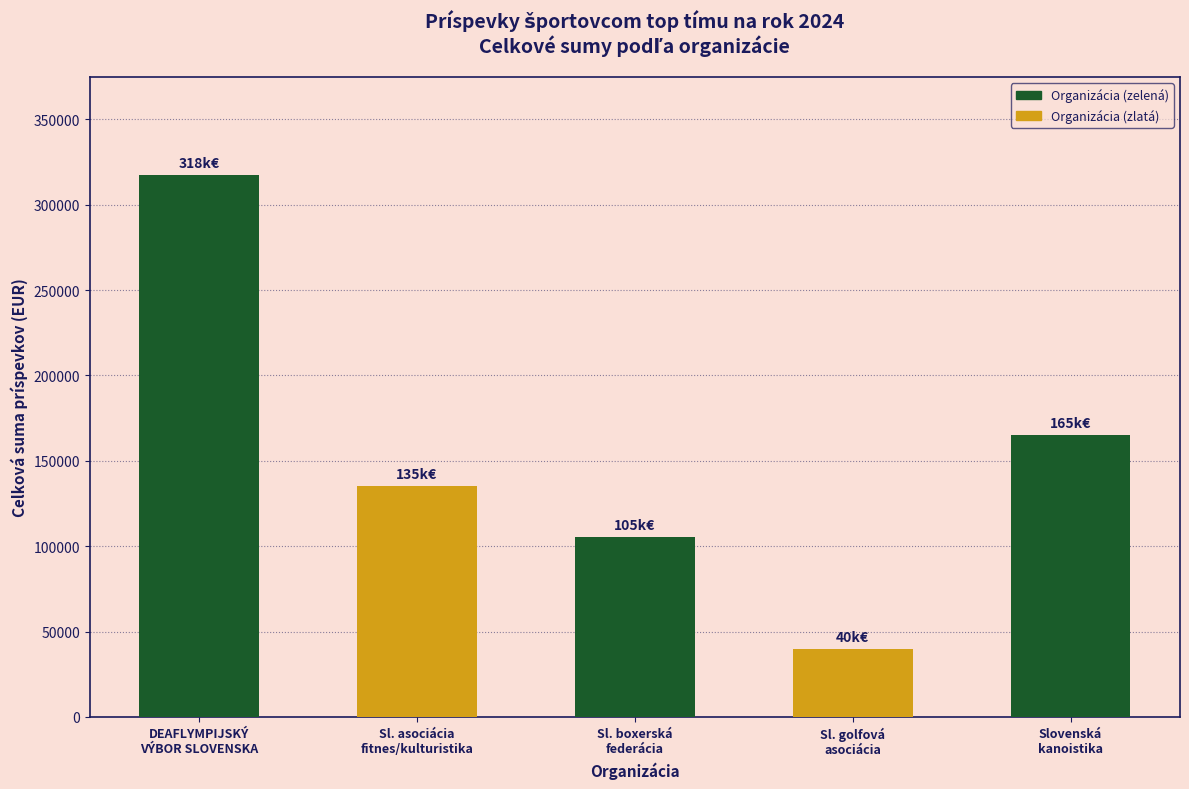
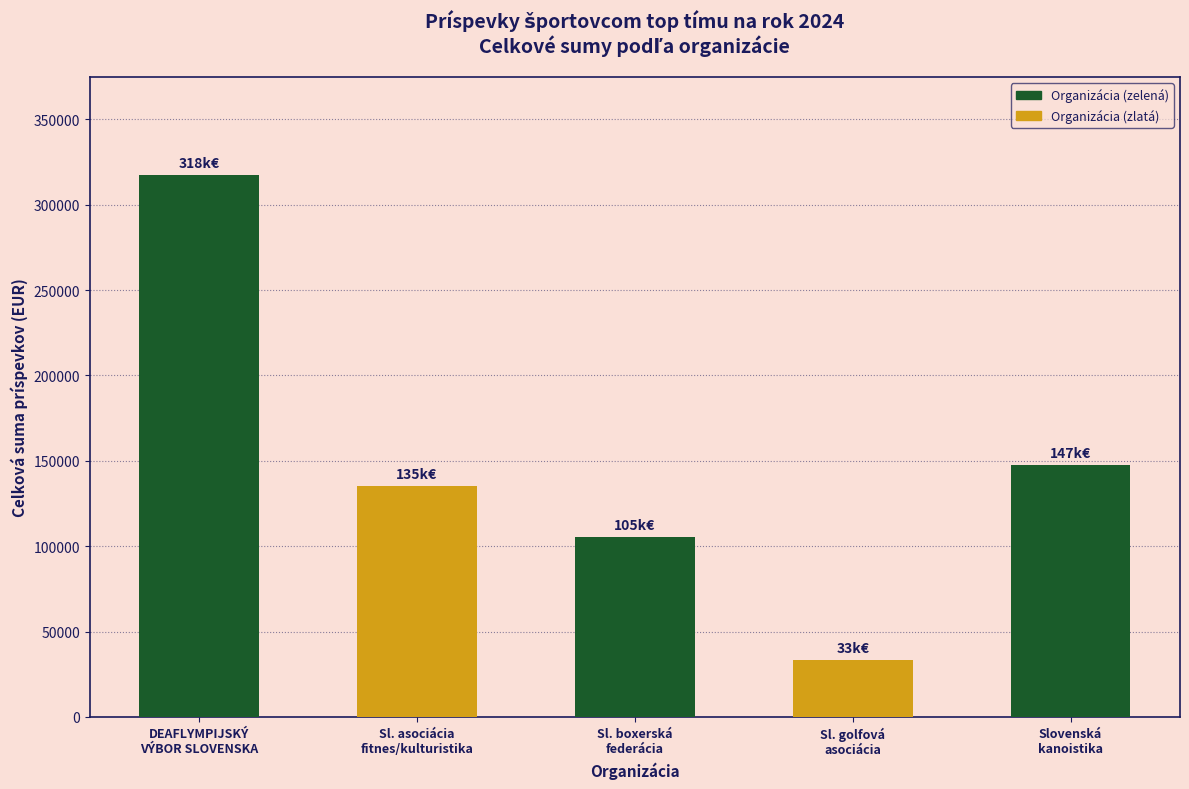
  {
    "DEAFLYMPIJSKÝ VÝBOR SLOVENSKA": "318k€",
    "Sl. asociácia fitnes/kulturistika": "135k€",
    "Sl. boxerská federácia": "105k€",
-   "Sl. golfová asociácia": "40k€",
-   "Slovenská kanoistika": "165k€"
+   "Sl. golfová asociácia": "33k€",
+   "Slovenská kanoistika": "147k€"
  }
